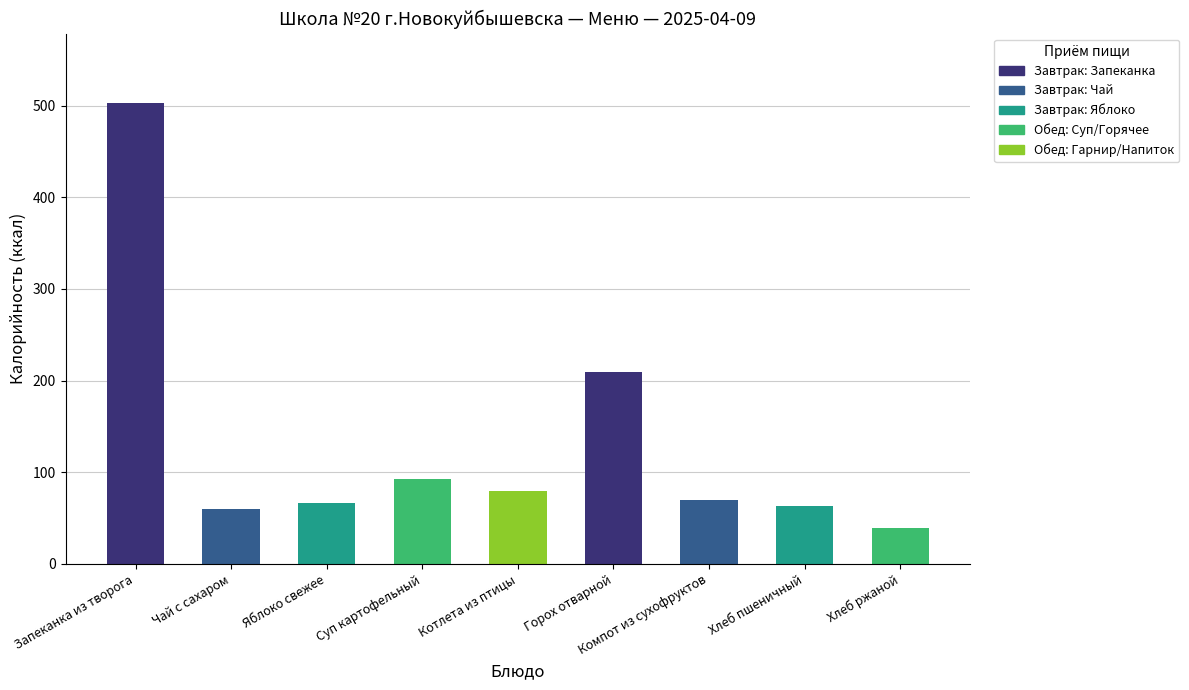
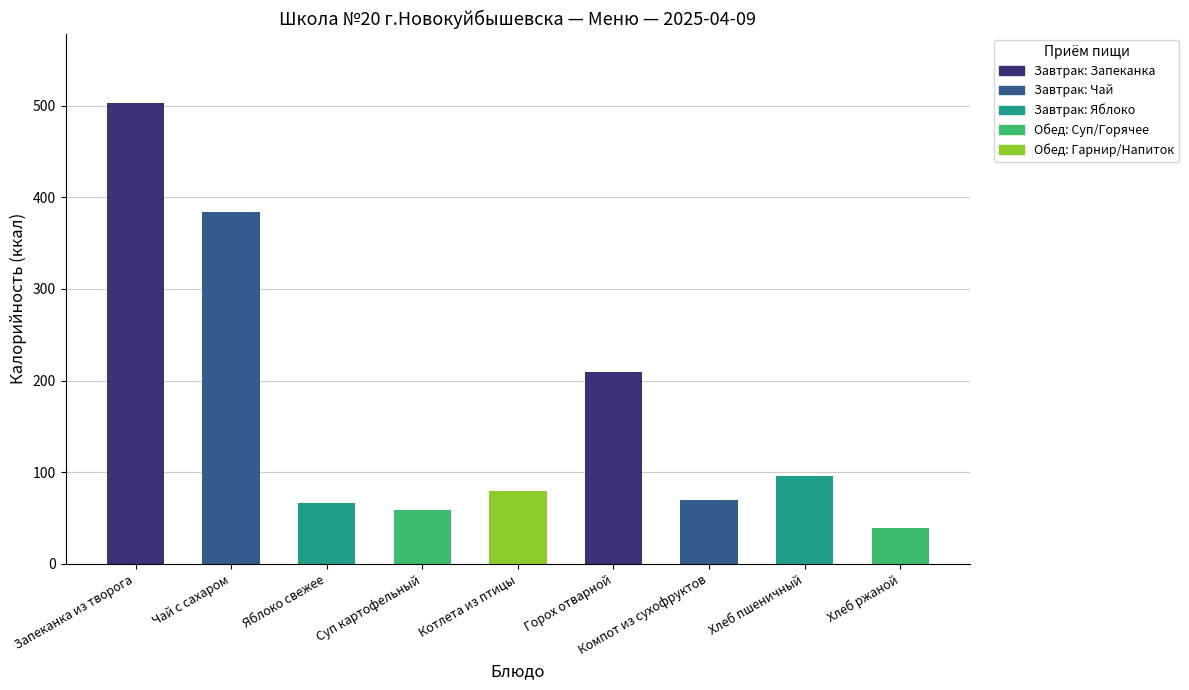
  {
    "Запеканка из творога": 500,
-   "Чай с сахаром": 60,
+   "Чай с сахаром": 380,
    "Яблоко свежее": 70,
-   "Суп картофельный": 90,
+   "Суп картофельный": 60,
    "Котлета из птицы": 80,
    "Горох отварной": 210,
    "Компот из сухофруктов": 70,
-   "Хлеб пшеничный": 60,
+   "Хлеб пшеничный": 100,
    "Хлеб ржаной": 40
  }
